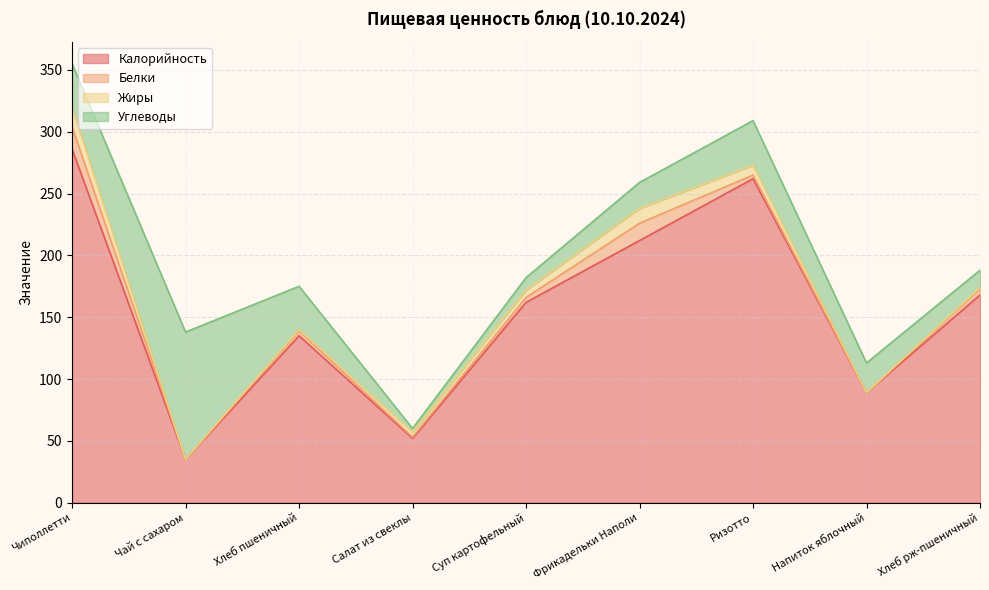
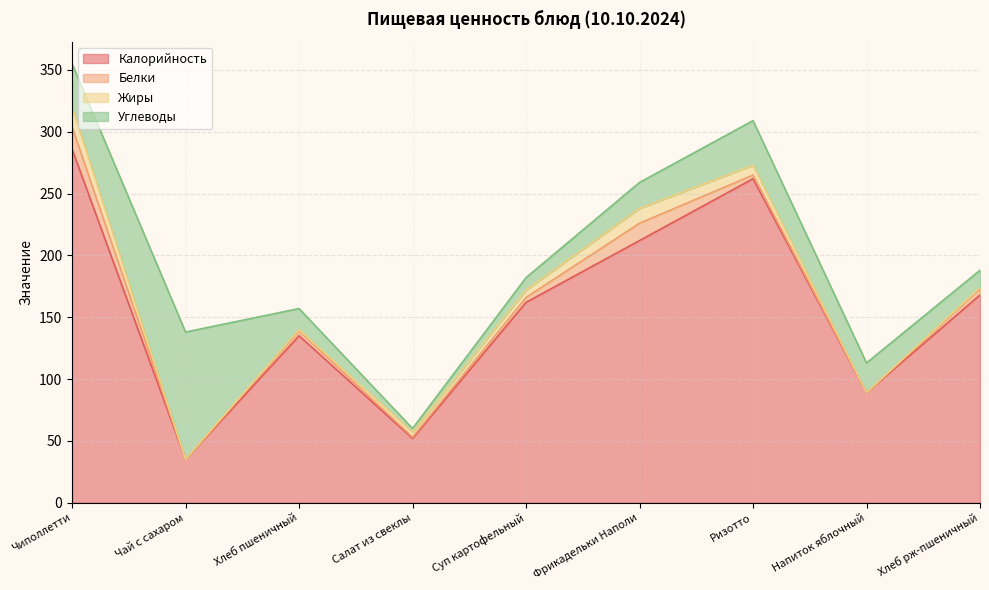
  {
    "Калорийность": {
      "Чиполлетти": 286,
      "Хлеб пшеничный": 135,
      "Суп картофельный": 162,
      "Фрикадельки Наполи": 212,
      "Ризотто": 262,
      "Хлеб рж-пшеничный": 168
    },
    "Углеводы": {
      "Чиполлетти": 35,
      "Чай с сахаром": 103,
-     "Хлеб пшеничный": 35,
+     "Хлеб пшеничный": 17,
      "Салат из свеклы": 3,
      "Суп картофельный": 10,
      "Фрикадельки Наполи": 21,
      "Ризотто": 36,
      "Напиток яблочный": 24,
      "Хлеб рж-пшеничный": 14
    }
  }
